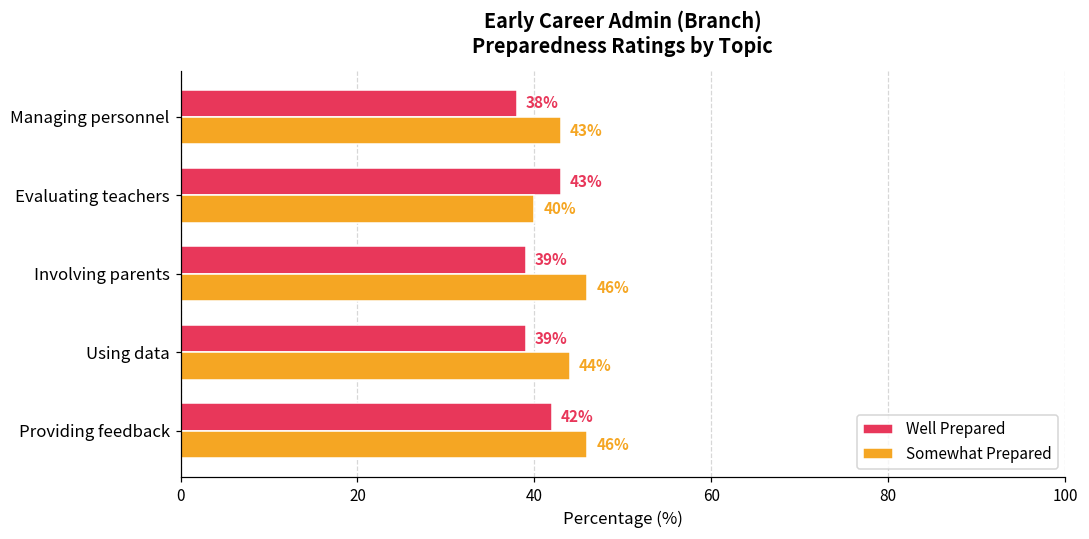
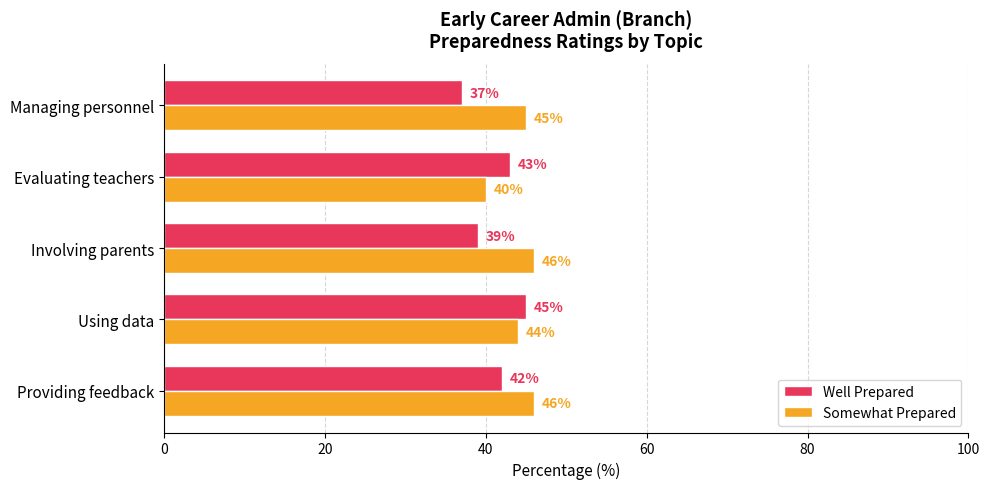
  {
    "Well Prepared": {
-     "Managing personnel": "38%",
+     "Managing personnel": "37%",
      "Evaluating teachers": "43%",
      "Involving parents": "39%",
-     "Using data": "39%",
+     "Using data": "45%",
      "Providing feedback": "42%"
    },
    "Somewhat Prepared": {
-     "Managing personnel": "43%",
+     "Managing personnel": "45%",
      "Evaluating teachers": "40%",
      "Involving parents": "46%",
      "Using data": "44%",
      "Providing feedback": "46%"
    }
  }
